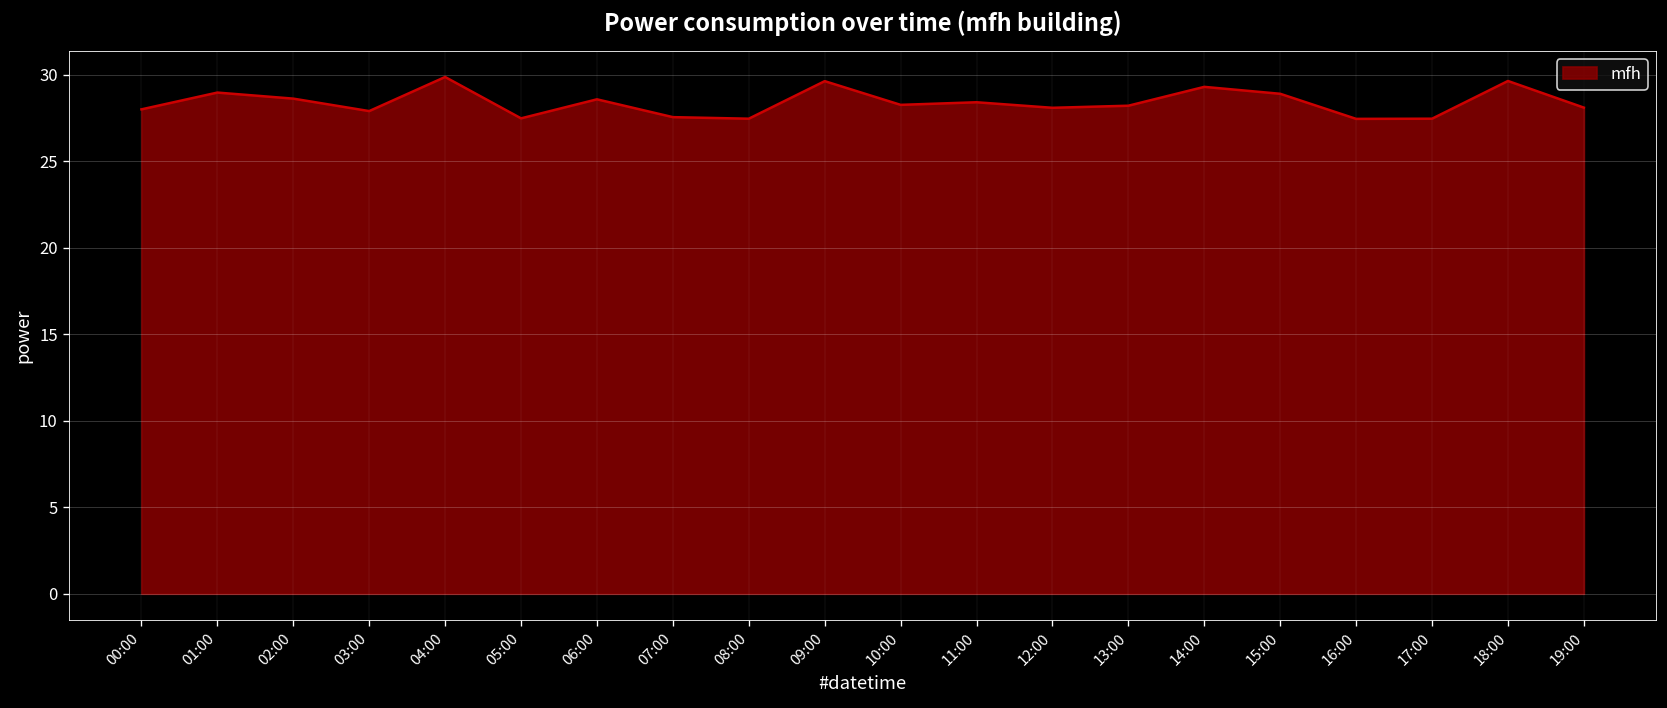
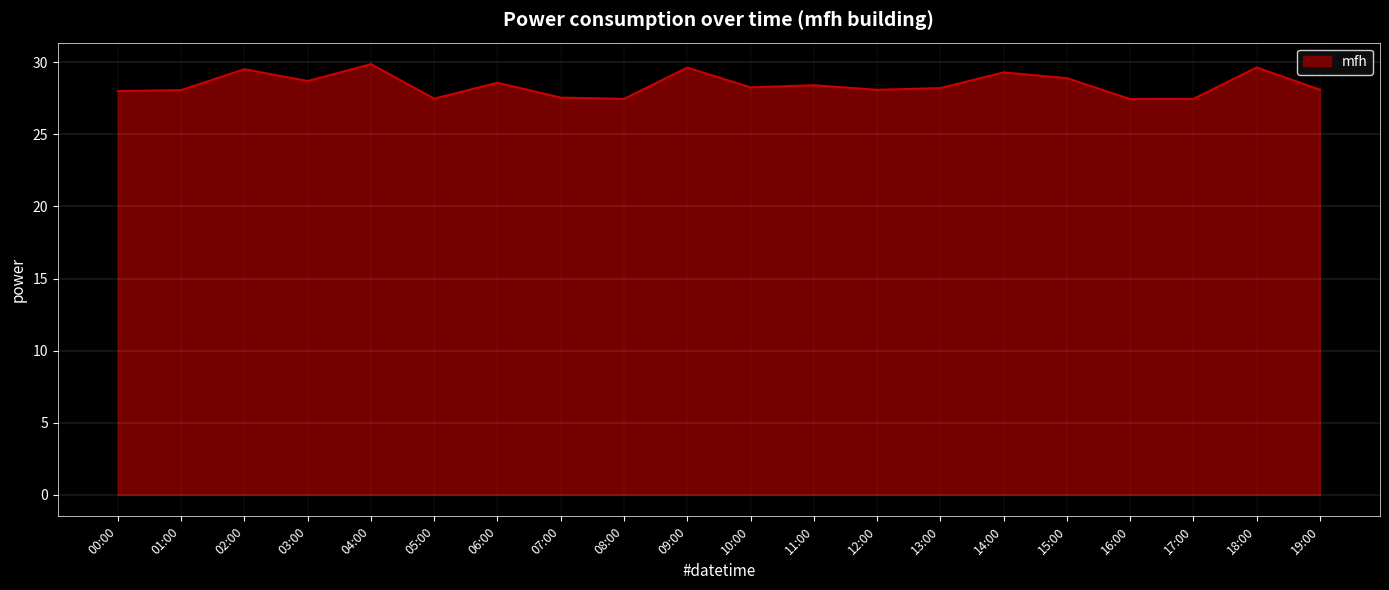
  {
    "00:00": 28.0,
-   "01:00": 29.0,
-   "02:00": 28.6,
-   "03:00": 27.9,
+   "01:00": 28.1,
+   "02:00": 29.5,
+   "03:00": 28.7,
    "04:00": 29.9,
    "05:00": 27.5,
    "06:00": 28.6,
    "07:00": 27.6,
    "08:00": 27.5,
    "09:00": 29.6,
    "10:00": 28.3,
    "11:00": 28.4,
    "12:00": 28.1,
    "13:00": 28.2,
    "14:00": 29.3,
    "15:00": 28.9,
    "16:00": 27.5,
    "17:00": 27.5,
    "18:00": 29.6,
    "19:00": 28.1
  }
